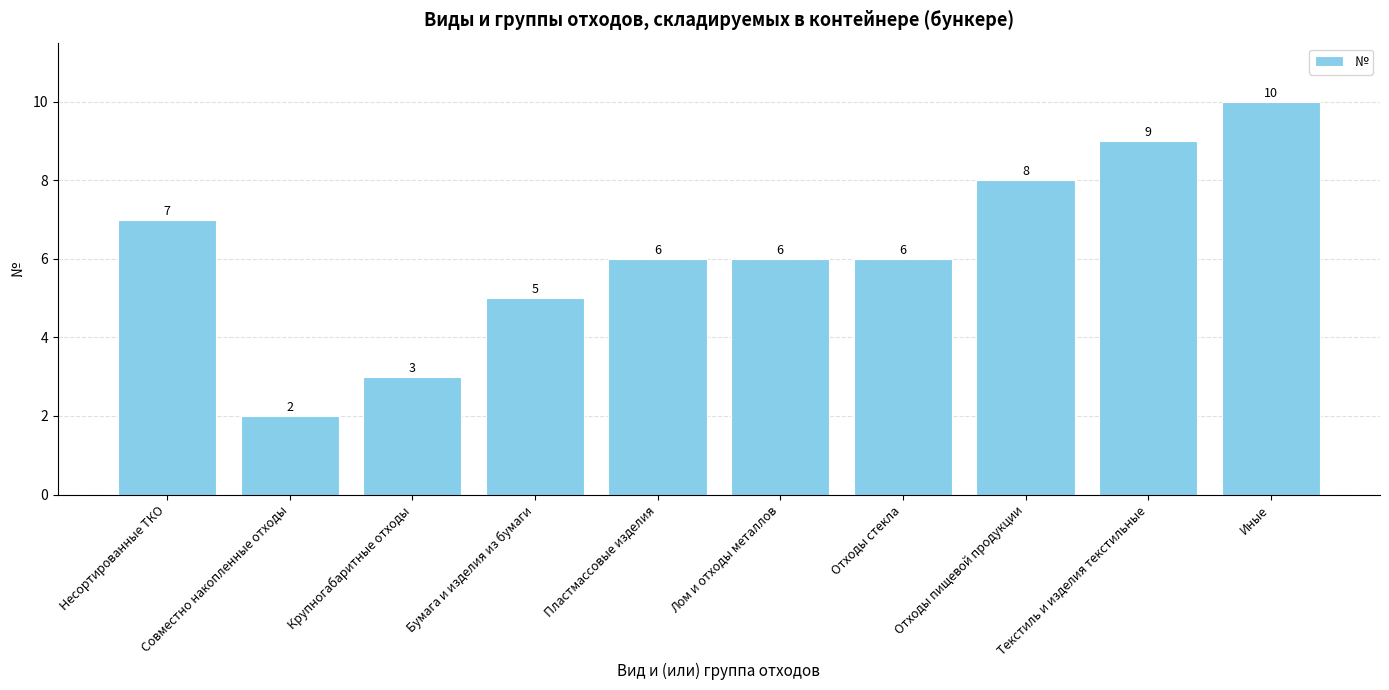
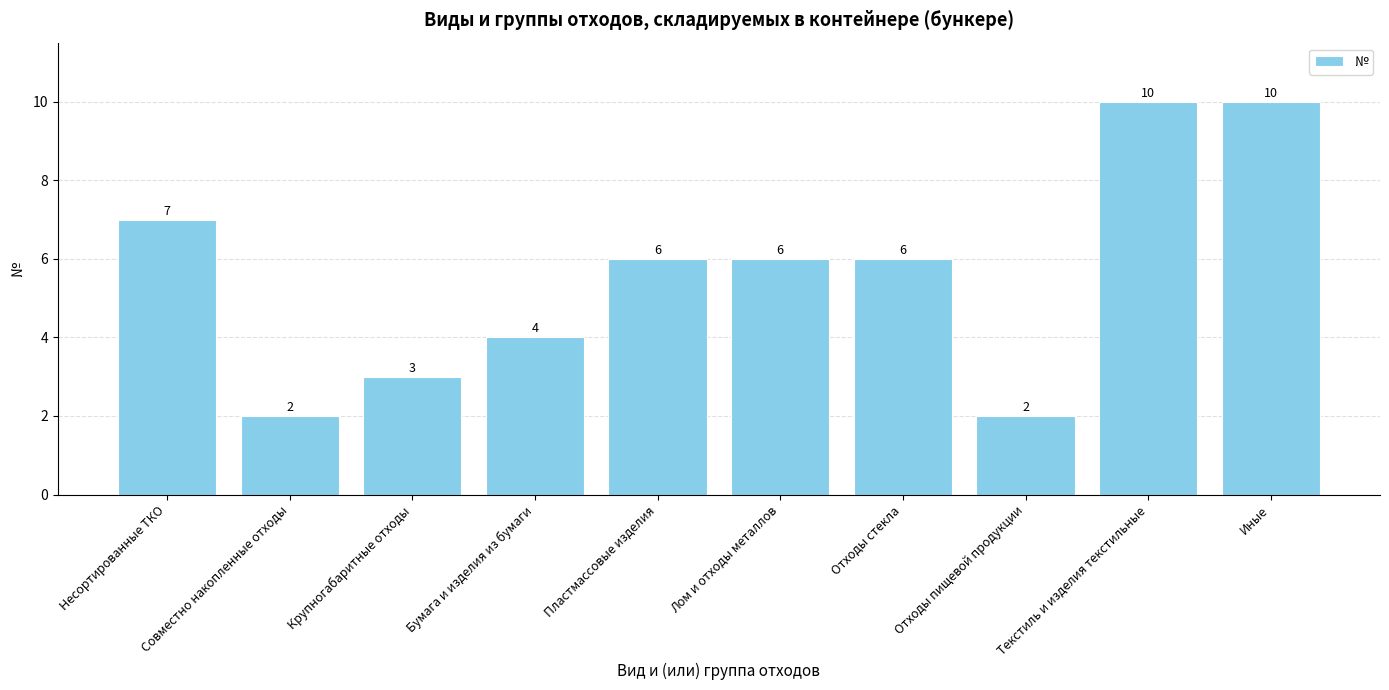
  {
    "Несортированные ТКО": 7,
    "Совместно накопленные отходы": 2,
    "Крупногабаритные отходы": 3,
-   "Бумага и изделия из бумаги": 5,
+   "Бумага и изделия из бумаги": 4,
    "Пластмассовые изделия": 6,
    "Лом и отходы металлов": 6,
    "Отходы стекла": 6,
-   "Отходы пищевой продукции": 8,
-   "Текстиль и изделия текстильные": 9,
+   "Отходы пищевой продукции": 2,
+   "Текстиль и изделия текстильные": 10,
    "Иные": 10
  }
